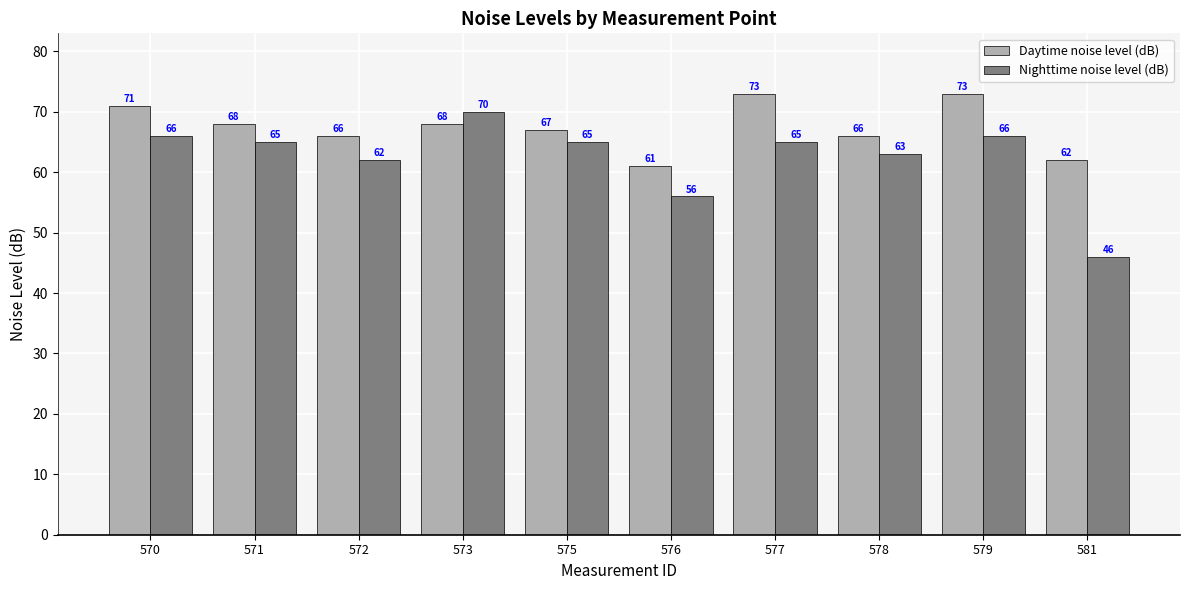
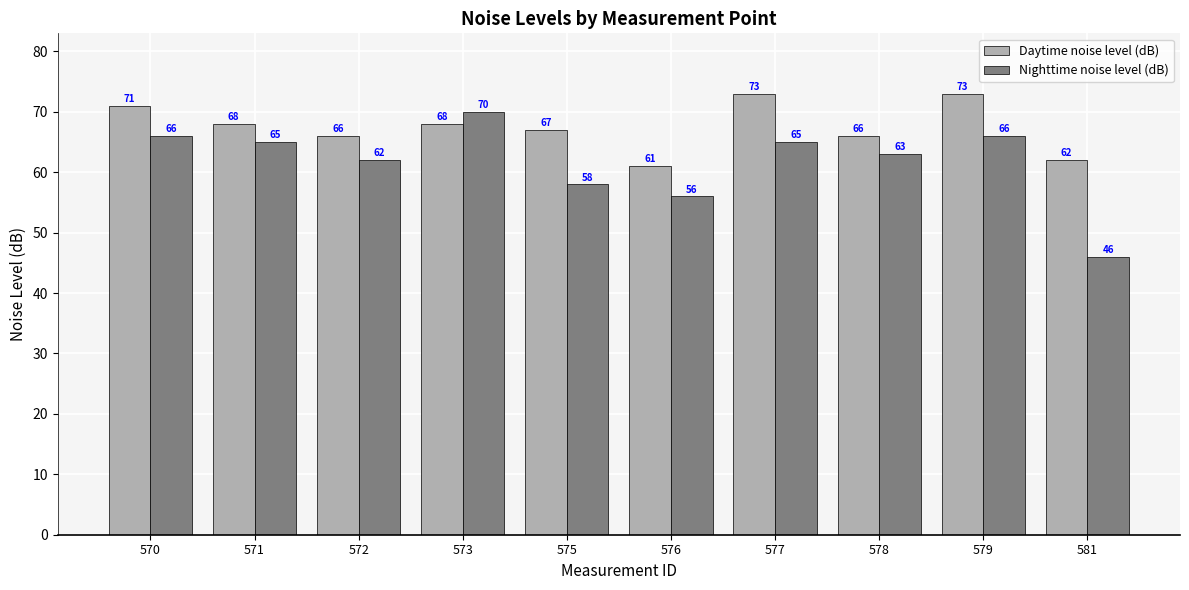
  {
    "Daytime noise level (dB)": {
      "570": 71,
      "571": 68,
      "572": 66,
      "573": 68,
      "575": 67,
      "576": 61,
      "577": 73,
      "578": 66,
      "579": 73,
      "581": 62
    },
    "Nighttime noise level (dB)": {
      "570": 66,
      "571": 65,
      "572": 62,
      "573": 70,
-     "575": 65,
+     "575": 58,
      "576": 56,
      "577": 65,
      "578": 63,
      "579": 66,
      "581": 46
    }
  }
